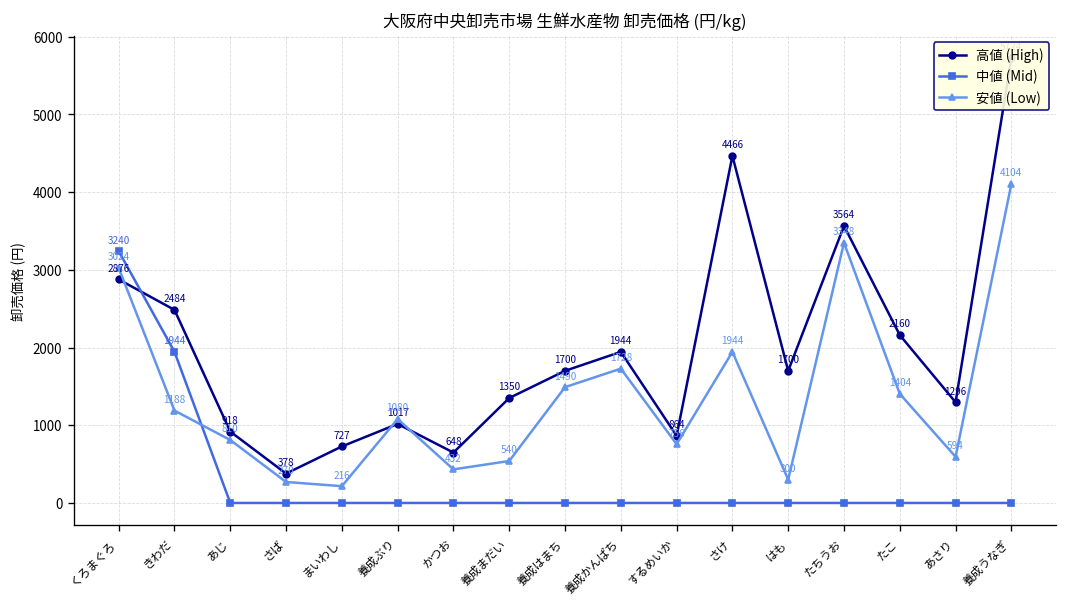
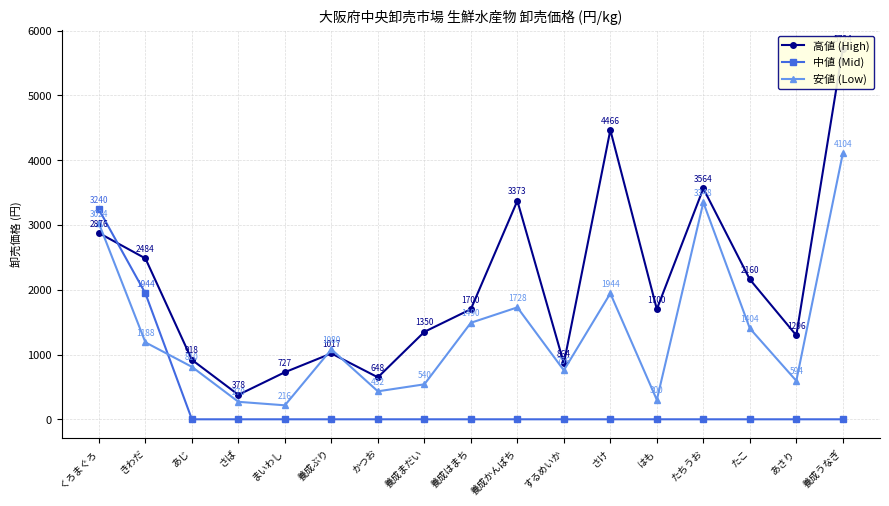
  {
    "高値 (High)": {
      "きわだ": 2484,
      "まいわし": 727,
      "かつお": 648,
      "養成まだい": 1350,
      "養成はまち": 1700,
-     "養成かんぱち": 1944,
+     "養成かんぱち": 3373,
      "さけ": 4466,
      "はも": 1700,
      "たちうお": 3564,
      "たこ": 2160,
      "あさり": 1296
    }
  }
